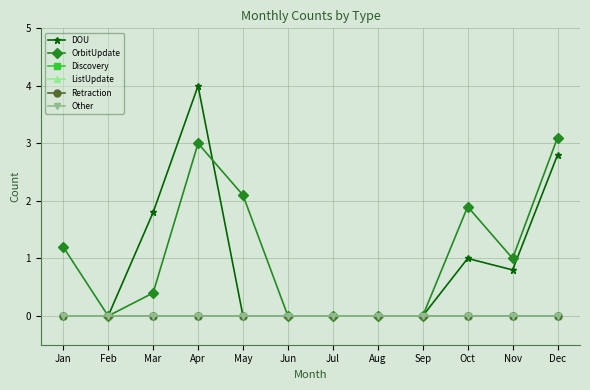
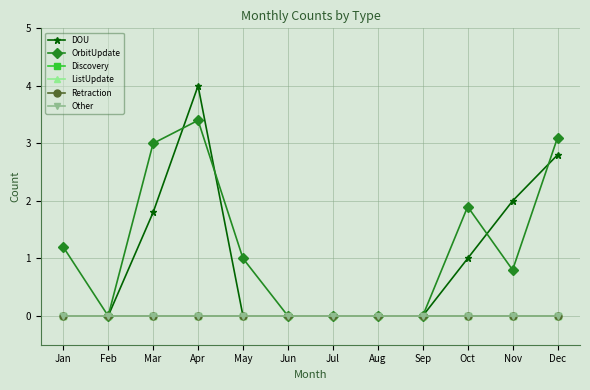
  {
    "DOU": {
      "Mar": 1.8,
      "Apr": 4.0,
      "Oct": 1.0,
-     "Nov": 0.8,
+     "Nov": 2.0,
      "Dec": 2.8
    },
    "OrbitUpdate": {
      "Jan": 1.2,
-     "Mar": 0.4,
-     "Apr": 3.0,
-     "May": 2.1,
+     "Mar": 3.0,
+     "Apr": 3.4,
+     "May": 1.0,
      "Oct": 1.9,
-     "Nov": 1.0,
+     "Nov": 0.8,
      "Dec": 3.1
    },
    "Other": {
      "Mar": 0.0,
      "Apr": 0.0,
      "Oct": 0.0,
      "Nov": 0.0,
      "Dec": 0.0
    }
  }
